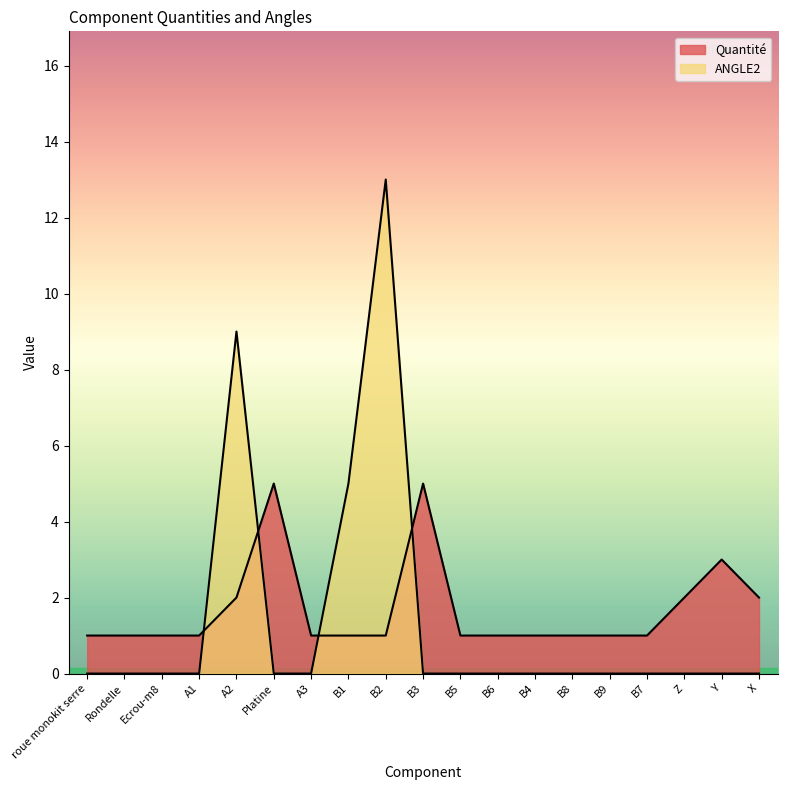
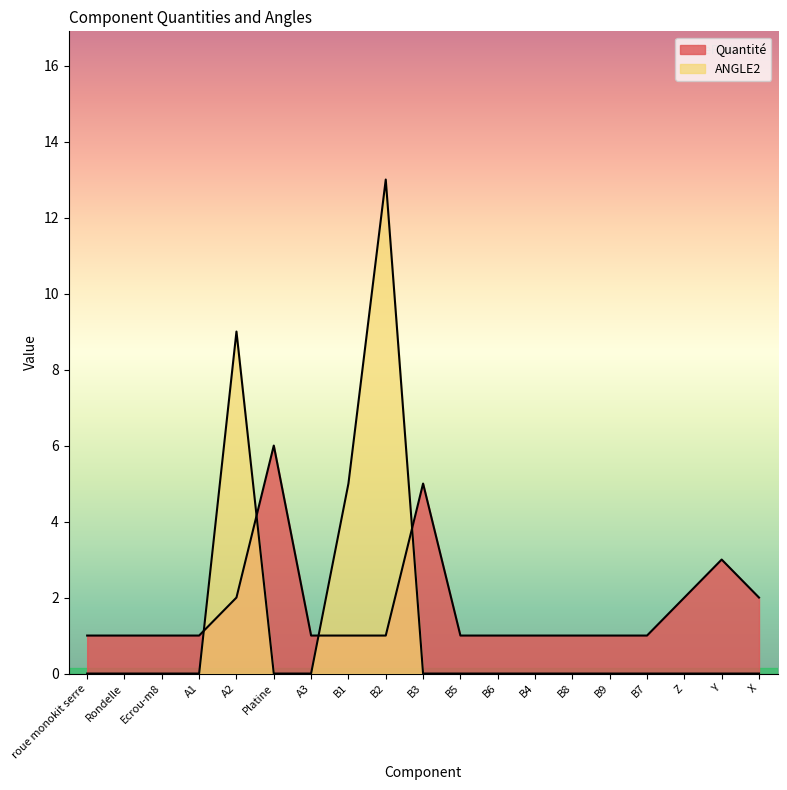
  {
    "Quantité": {
      "roue monokit serre": 1,
      "Rondelle": 1,
      "Ecrou-m8": 1,
      "A1": 1,
      "A2": 2,
-     "Platine": 5,
+     "Platine": 6,
      "A3": 1,
      "B1": 1,
      "B2": 1,
      "B3": 5,
      "B5": 1,
      "B6": 1,
      "B4": 1,
      "B8": 1,
      "B9": 1,
      "B7": 1,
      "Z": 2,
      "Y": 3,
      "X": 2
    },
    "ANGLE2": {
      "roue monokit serre": 0,
      "Rondelle": 0,
      "Ecrou-m8": 0,
      "A1": 0,
      "A2": 9,
      "Platine": 0,
      "A3": 0,
      "B1": 5,
      "B2": 13,
      "B3": 0,
      "B5": 0,
      "B6": 0,
      "B4": 0,
      "B8": 0,
      "B9": 0,
      "B7": 0,
      "Z": 0,
      "Y": 0,
      "X": 0
    }
  }
